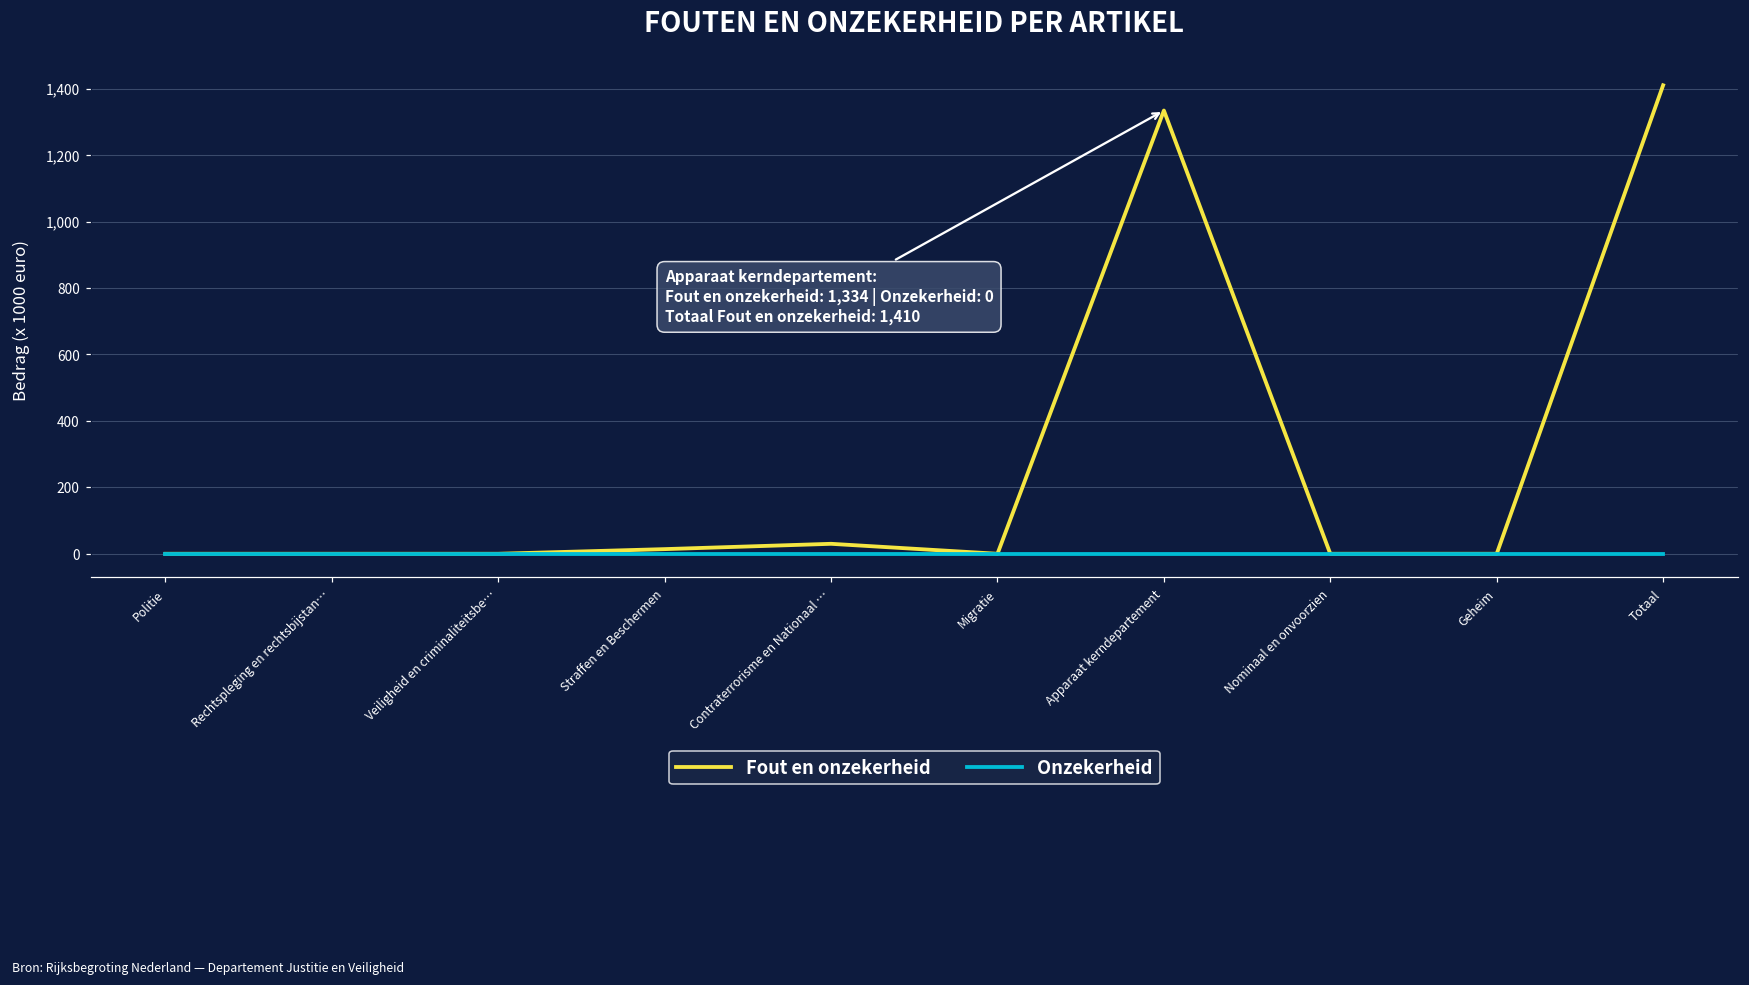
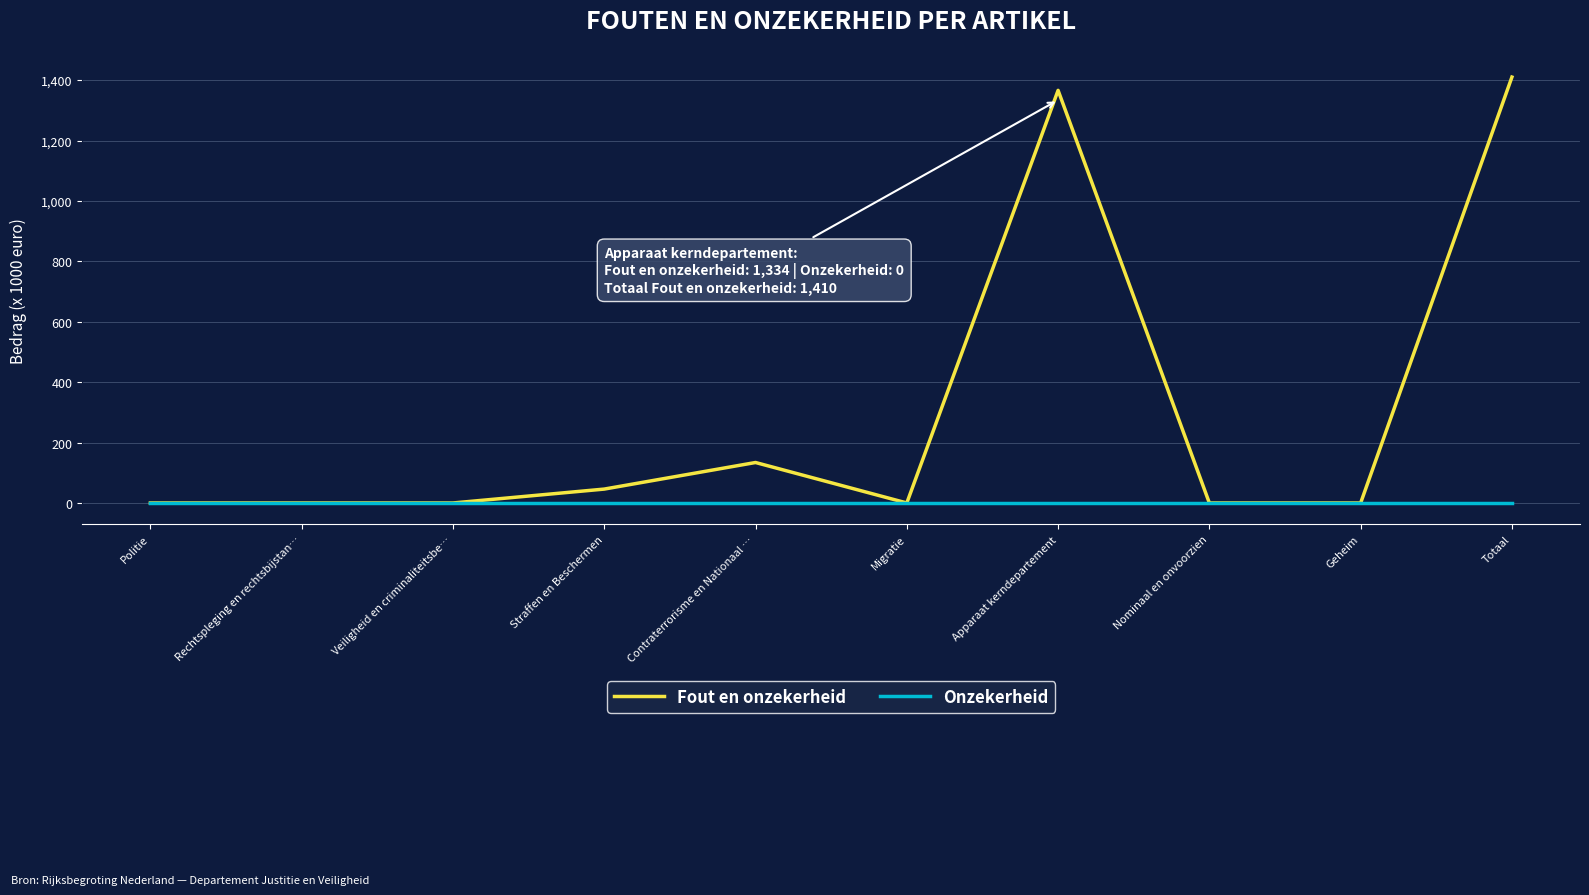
  {
    "Fout en onzekerheid": {
-     "Straffen en Beschermen": "10",
-     "Contraterrorisme en Nationaal …": "30",
-     "Apparaat kerndepartement": "1,330",
+     "Straffen en Beschermen": "50",
+     "Contraterrorisme en Nationaal …": "130",
+     "Apparaat kerndepartement": "1,370",
      "Totaal": "1,410"
    },
    "Onzekerheid": {
      "Straffen en Beschermen": "0",
      "Contraterrorisme en Nationaal …": "0",
      "Apparaat kerndepartement": "0",
      "Totaal": "0"
    }
  }
